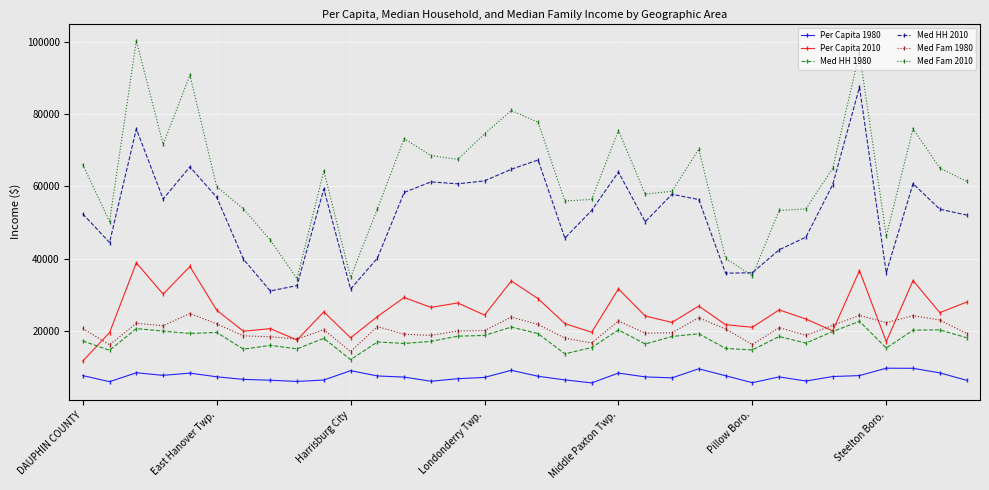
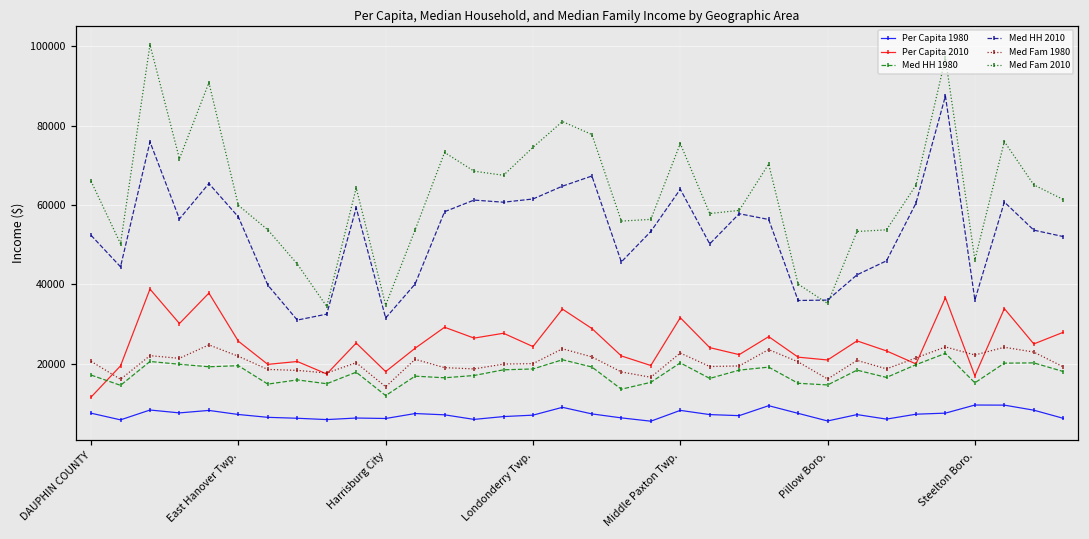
  {
    "Per Capita 1980": {
      "DAUPHIN COUNTY": 8000,
      "East Hanover Twp.": 7000,
-     "Harrisburg City": 9000,
+     "Harrisburg City": 6000,
      "Londonderry Twp.": 7000,
      "Middle Paxton Twp.": 8000,
      "Pillow Boro.": 6000,
      "Steelton Boro.": 10000
    },
    "Per Capita 2010": {
      "DAUPHIN COUNTY": 12000,
      "East Hanover Twp.": 26000,
      "Harrisburg City": 18000,
      "Londonderry Twp.": 24000,
      "Middle Paxton Twp.": 32000,
      "Pillow Boro.": 21000,
      "Steelton Boro.": 17000
    },
    "Med HH 2010": {
      "DAUPHIN COUNTY": 52000,
      "East Hanover Twp.": 57000,
      "Harrisburg City": 32000,
      "Londonderry Twp.": 62000,
      "Middle Paxton Twp.": 64000,
      "Pillow Boro.": 36000,
      "Steelton Boro.": 36000
    },
    "Med Fam 1980": {
      "DAUPHIN COUNTY": 21000,
      "East Hanover Twp.": 22000,
      "Harrisburg City": 14000,
      "Londonderry Twp.": 20000,
      "Middle Paxton Twp.": 23000,
      "Pillow Boro.": 16000,
      "Steelton Boro.": 22000
    }
  }
